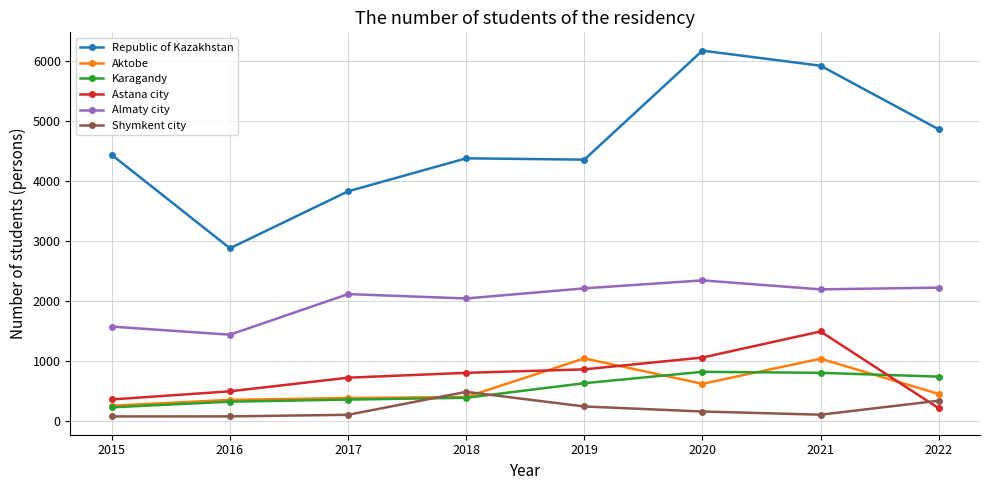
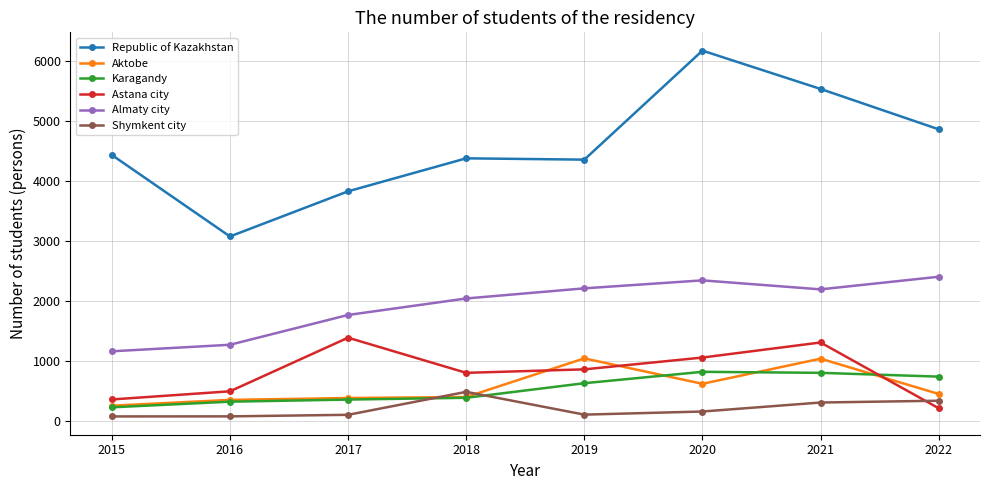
  {
    "Republic of Kazakhstan": {
      "2015": 4400,
-     "2016": 2900,
+     "2016": 3100,
      "2017": 3800,
      "2018": 4400,
      "2019": 4400,
      "2020": 6200,
-     "2021": 5900,
+     "2021": 5500,
      "2022": 4900
    },
    "Aktobe": {
      "2019": 1000,
      "2020": 600,
      "2021": 1000,
      "2022": 400
    },
    "Karagandy": {
      "2019": 600,
      "2020": 800,
      "2021": 800,
      "2022": 700
    },
    "Astana city": {
      "2015": 400,
      "2016": 500,
-     "2017": 700,
+     "2017": 1400,
      "2018": 800,
      "2019": 900,
      "2020": 1100,
-     "2021": 1500,
+     "2021": 1300,
      "2022": 200
    },
    "Almaty city": {
-     "2015": 1600,
-     "2016": 1400,
-     "2017": 2100,
+     "2015": 1200,
+     "2016": 1300,
+     "2017": 1800,
      "2018": 2000,
      "2019": 2200,
      "2020": 2300,
      "2021": 2200,
-     "2022": 2200
+     "2022": 2400
    },
    "Shymkent city": {
      "2015": 100,
      "2016": 100,
      "2017": 100,
      "2018": 500,
-     "2019": 200,
+     "2019": 100,
      "2020": 200,
-     "2021": 100,
+     "2021": 300,
      "2022": 300
    }
  }
